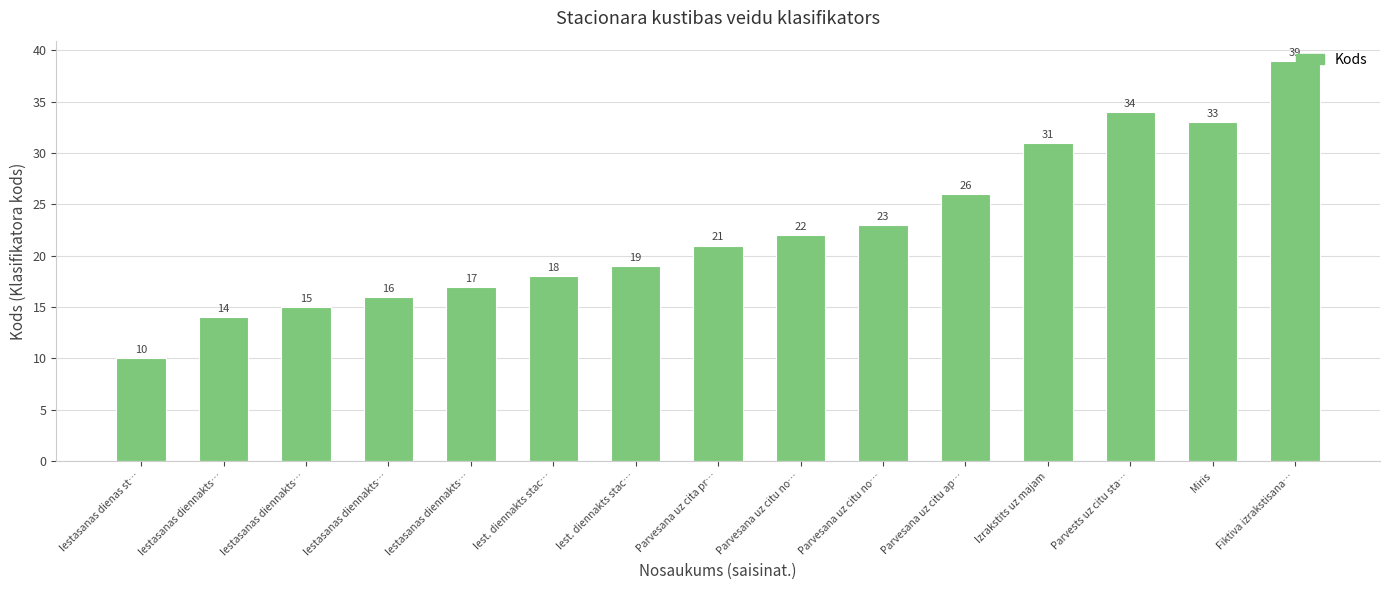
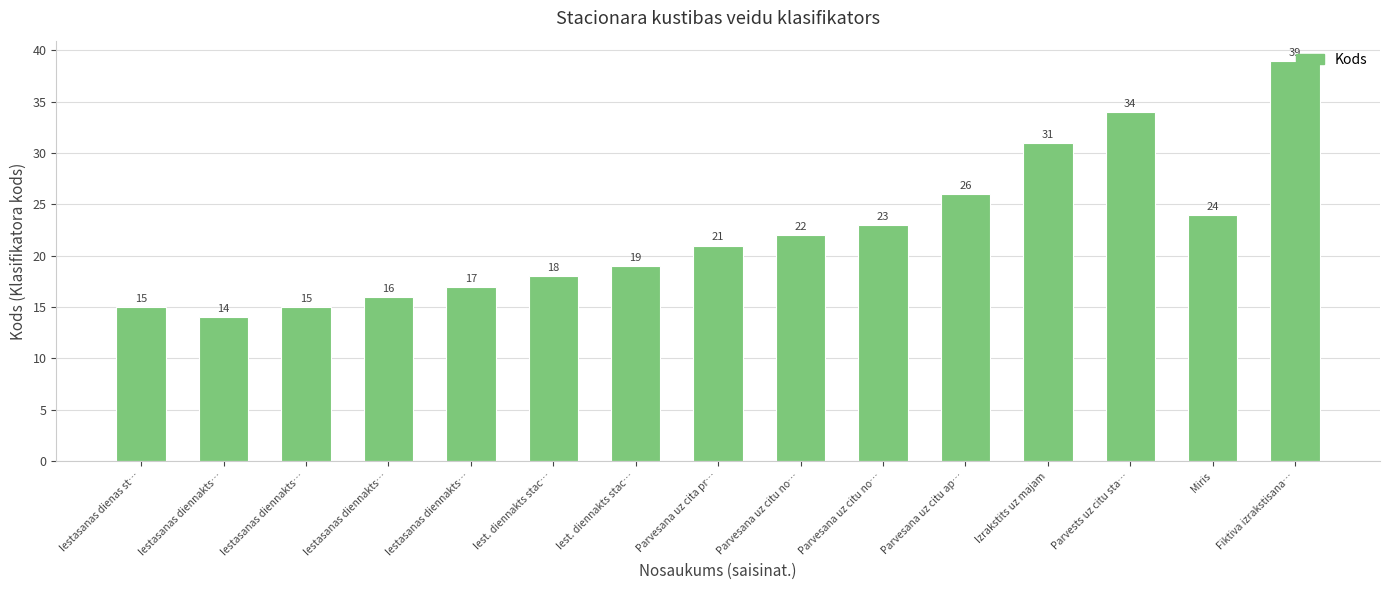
  {
-   "Iestasanas dienas st…": 10,
+   "Iestasanas dienas st…": 15,
    "Parvesana uz cita pr…": 21,
    "Parvesana uz citu ap…": 26,
    "Izrakstits uz majam": 31,
    "Parvests uz citu sta…": 34,
-   "Miris": 33,
+   "Miris": 24,
    "Fiktiva izrakstisana…": 39
  }
